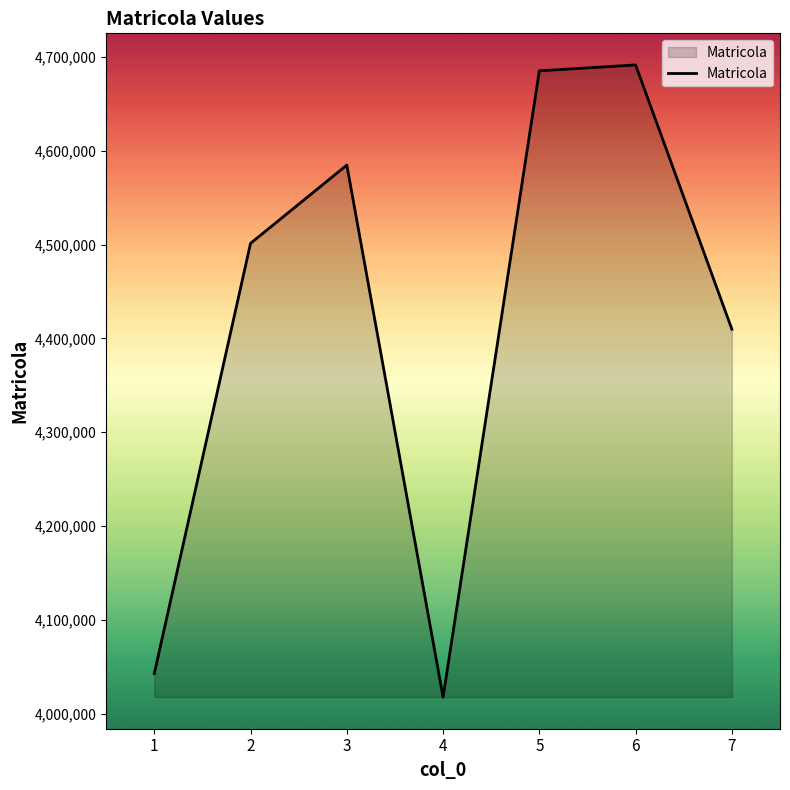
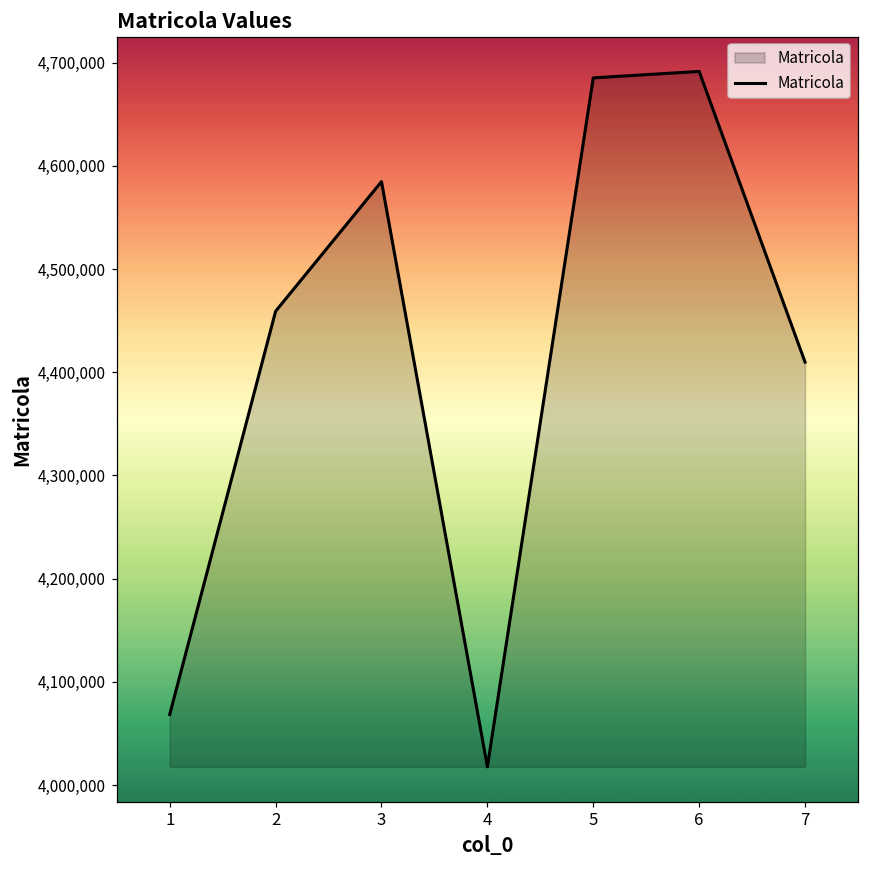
  {
-   "1": "4,040,000",
-   "2": "4,500,000",
+   "1": "4,070,000",
+   "2": "4,460,000",
    "3": "4,580,000",
    "4": "4,020,000",
    "5": "4,690,000",
    "6": "4,690,000",
    "7": "4,410,000"
  }
